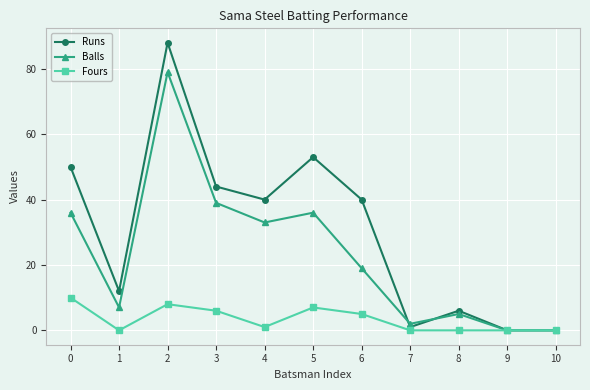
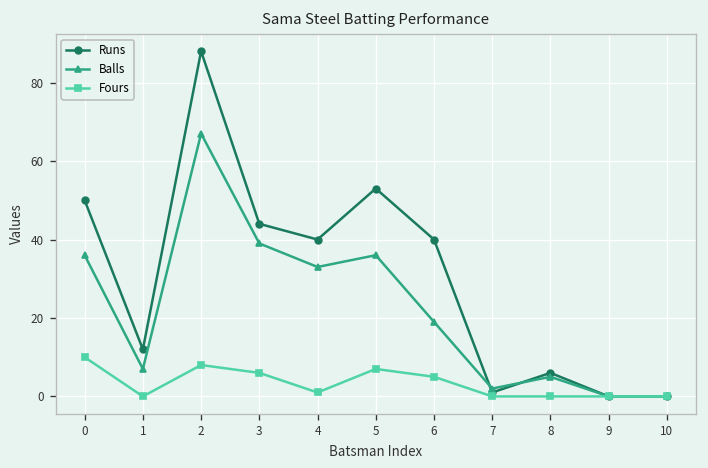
  {
    "Runs": {
      "0": 50,
      "1": 12,
      "2": 88,
      "3": 44,
      "4": 40,
      "5": 53,
      "6": 40,
      "7": 1,
      "8": 6
    },
    "Balls": {
      "0": 36,
      "1": 7,
-     "2": 79,
+     "2": 67,
      "3": 39,
      "4": 33,
      "5": 36,
      "6": 19,
      "7": 2,
      "8": 5
    },
    "Fours": {
      "0": 10,
      "1": 0,
      "2": 8,
      "3": 6,
      "4": 1,
      "5": 7,
      "6": 5,
      "7": 0,
      "8": 0
    }
  }
